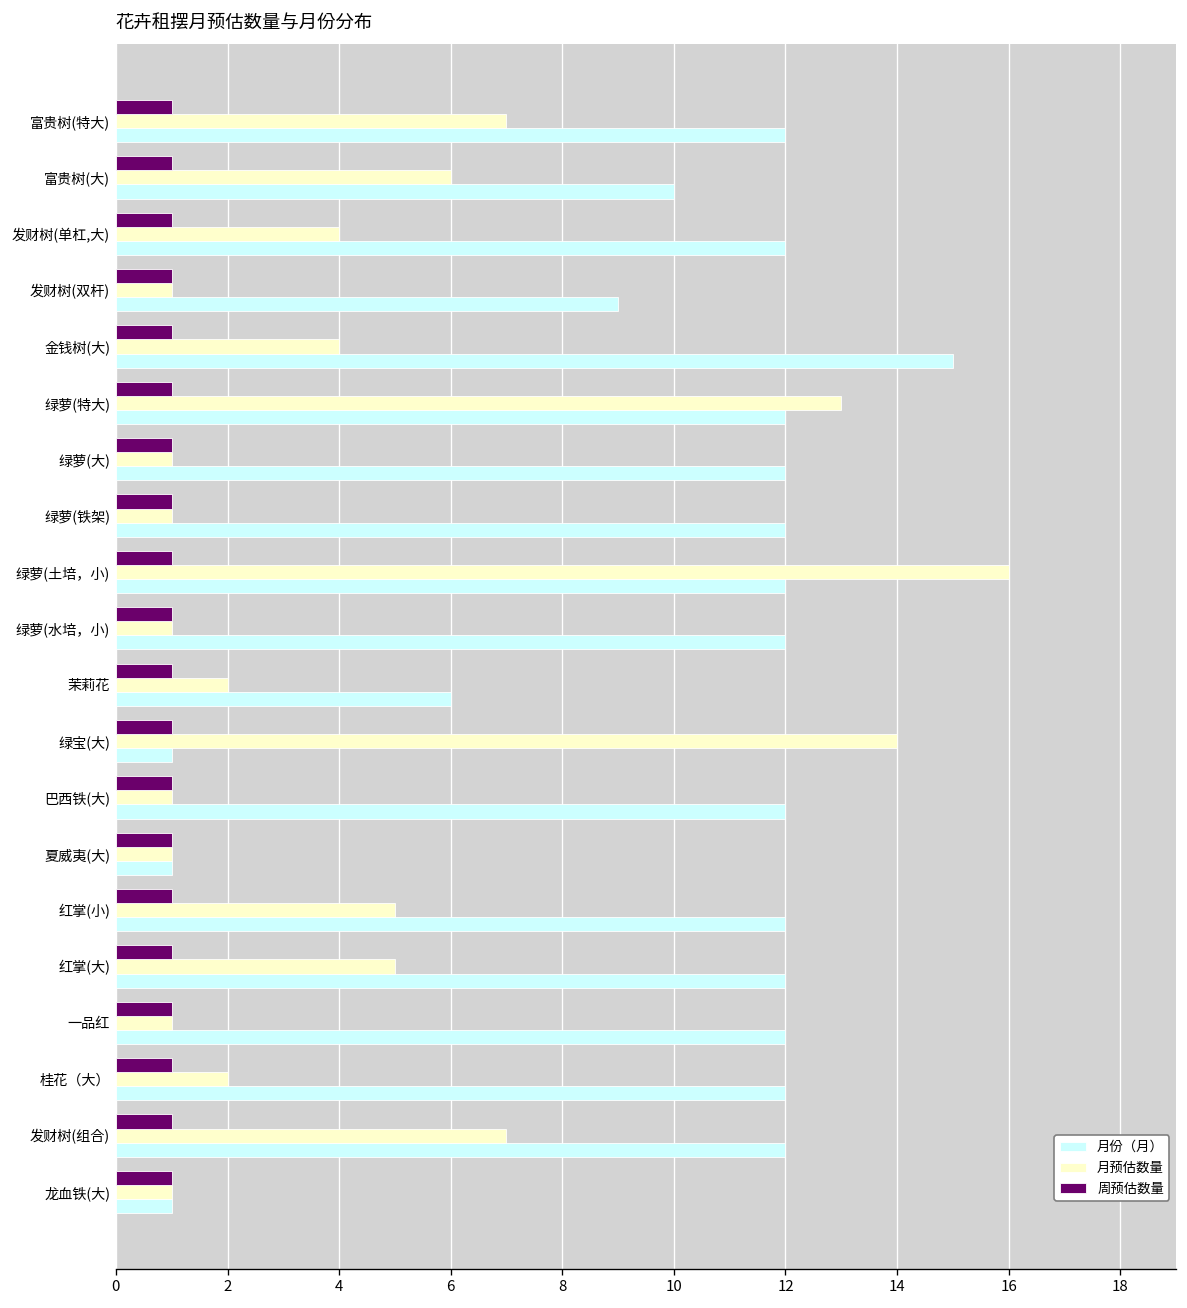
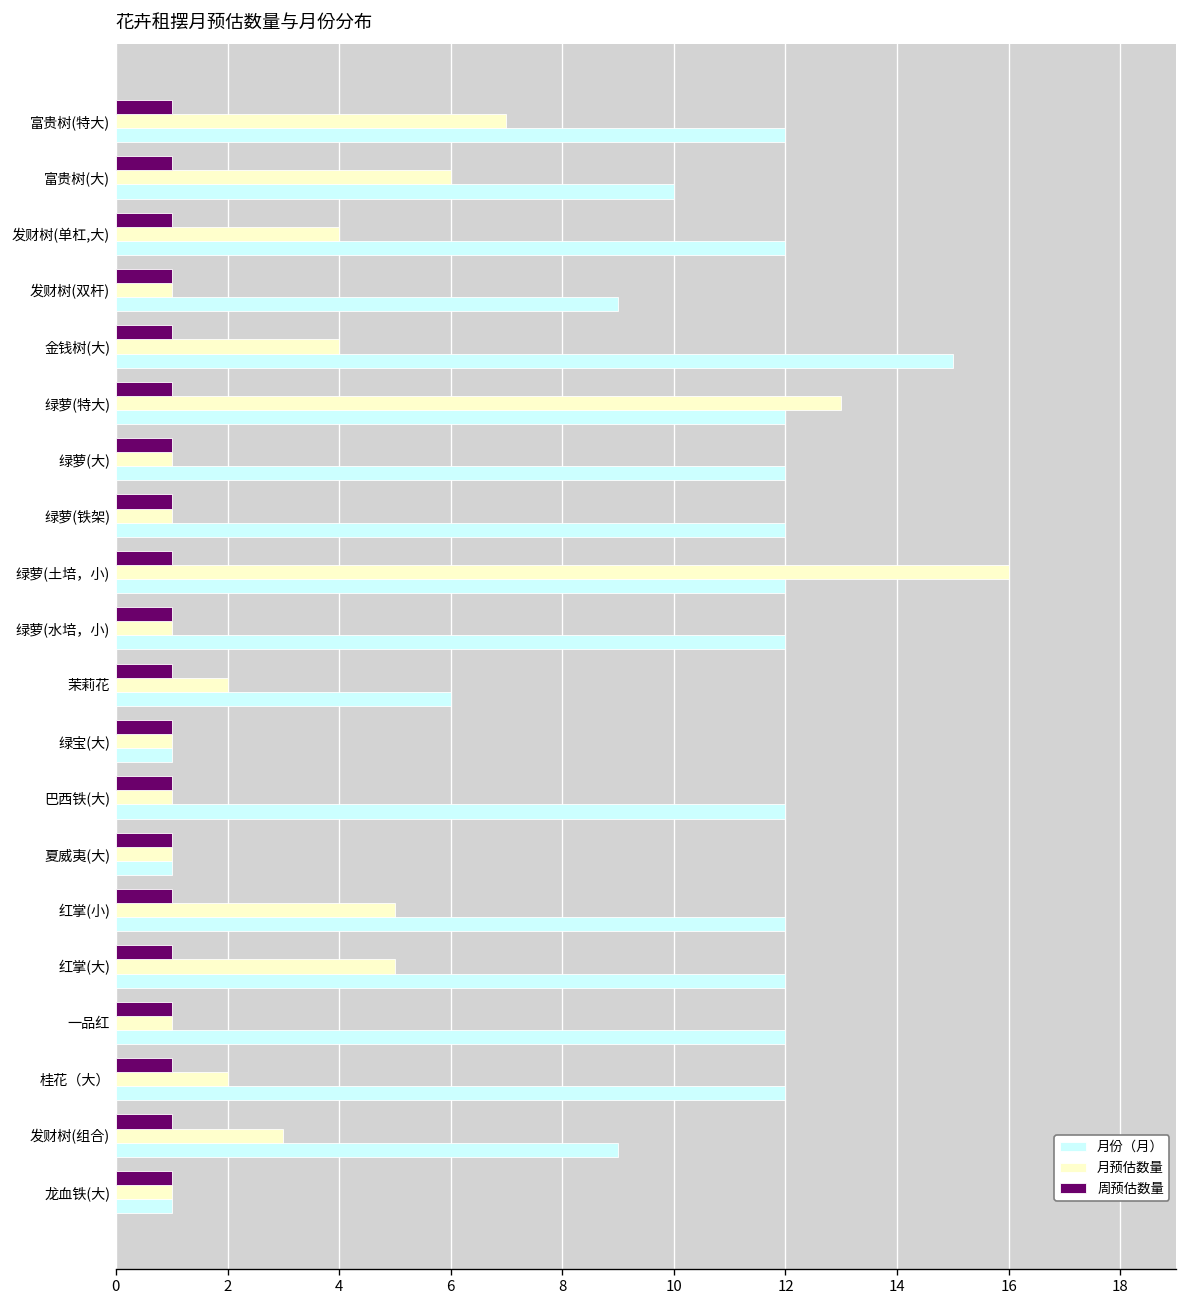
  {
    "月份（月）": {
      "富贵树(特大)": 12,
      "富贵树(大)": 10,
      "发财树(单杠,大)": 12,
      "发财树(双杆)": 9,
      "金钱树(大)": 15,
      "绿萝(特大)": 12,
      "绿萝(大)": 12,
      "绿萝(铁架)": 12,
      "绿萝(土培，小)": 12,
      "绿萝(水培，小)": 12,
      "茉莉花": 6,
      "绿宝(大)": 1,
      "巴西铁(大)": 12,
      "夏威夷(大)": 1,
      "红掌(小)": 12,
      "红掌(大)": 12,
      "一品红": 12,
      "桂花（大）": 12,
-     "发财树(组合)": 12,
+     "发财树(组合)": 9,
      "龙血铁(大)": 1
    },
    "月预估数量": {
      "富贵树(特大)": 7,
      "富贵树(大)": 6,
      "发财树(单杠,大)": 4,
      "发财树(双杆)": 1,
      "金钱树(大)": 4,
      "绿萝(特大)": 13,
      "绿萝(大)": 1,
      "绿萝(铁架)": 1,
      "绿萝(土培，小)": 16,
      "绿萝(水培，小)": 1,
      "茉莉花": 2,
-     "绿宝(大)": 14,
+     "绿宝(大)": 1,
      "巴西铁(大)": 1,
      "夏威夷(大)": 1,
      "红掌(小)": 5,
      "红掌(大)": 5,
      "一品红": 1,
      "桂花（大）": 2,
-     "发财树(组合)": 7,
+     "发财树(组合)": 3,
      "龙血铁(大)": 1
    },
    "周预估数量": {
      "富贵树(特大)": 1,
      "富贵树(大)": 1,
      "发财树(单杠,大)": 1,
      "发财树(双杆)": 1,
      "金钱树(大)": 1,
      "绿萝(特大)": 1,
      "绿萝(大)": 1,
      "绿萝(铁架)": 1,
      "绿萝(土培，小)": 1,
      "绿萝(水培，小)": 1,
      "茉莉花": 1,
      "绿宝(大)": 1,
      "巴西铁(大)": 1,
      "夏威夷(大)": 1,
      "红掌(小)": 1,
      "红掌(大)": 1,
      "一品红": 1,
      "桂花（大）": 1,
      "发财树(组合)": 1,
      "龙血铁(大)": 1
    }
  }
